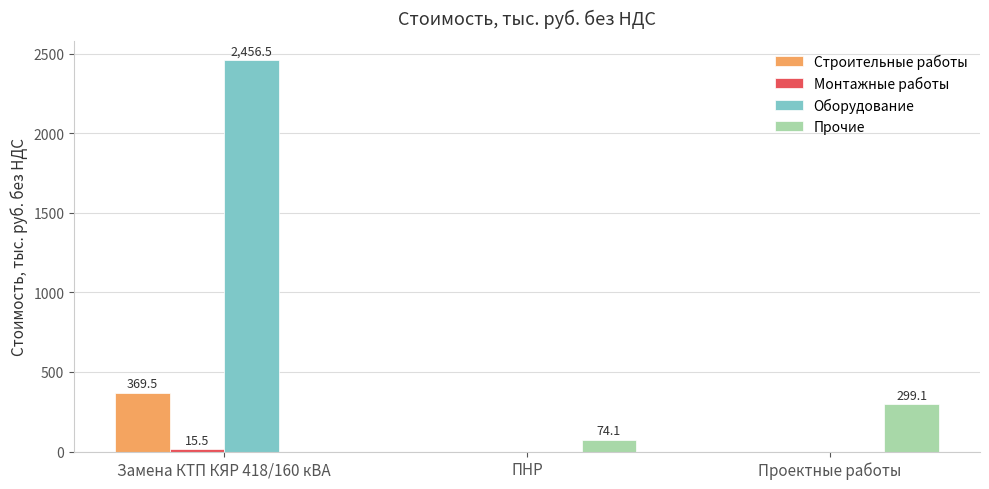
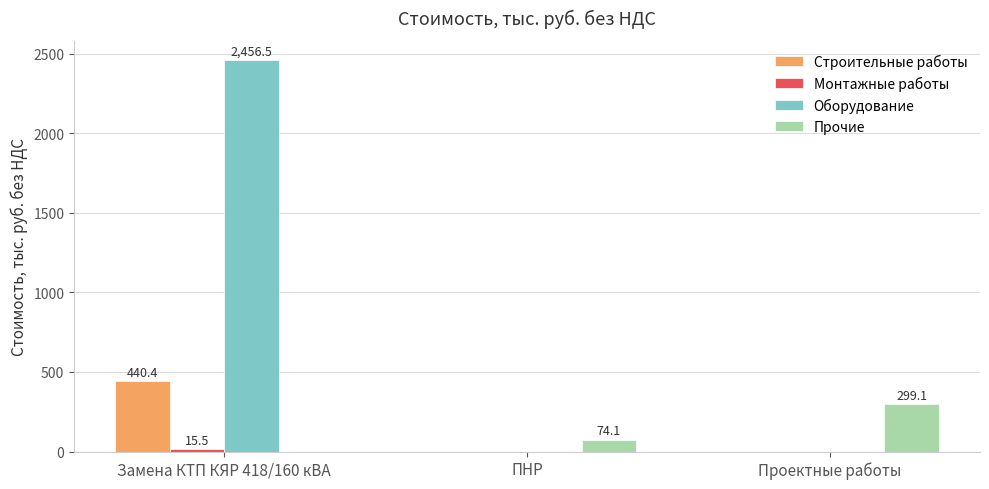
  {
    "Строительные работы": {
-     "Замена КТП КЯР 418/160 кВА": 369.5
+     "Замена КТП КЯР 418/160 кВА": 440.4
    },
    "Монтажные работы": {
      "Замена КТП КЯР 418/160 кВА": 15.5
    }
  }
